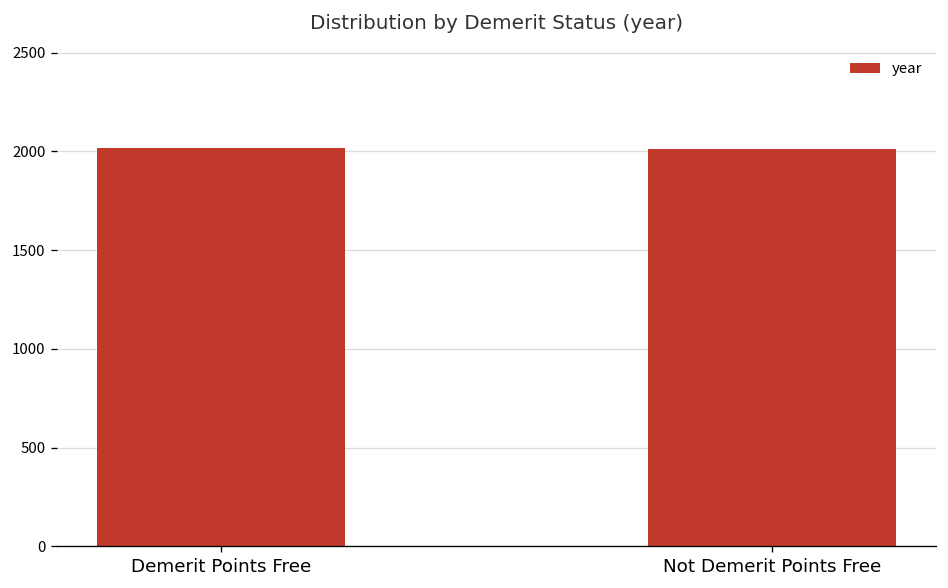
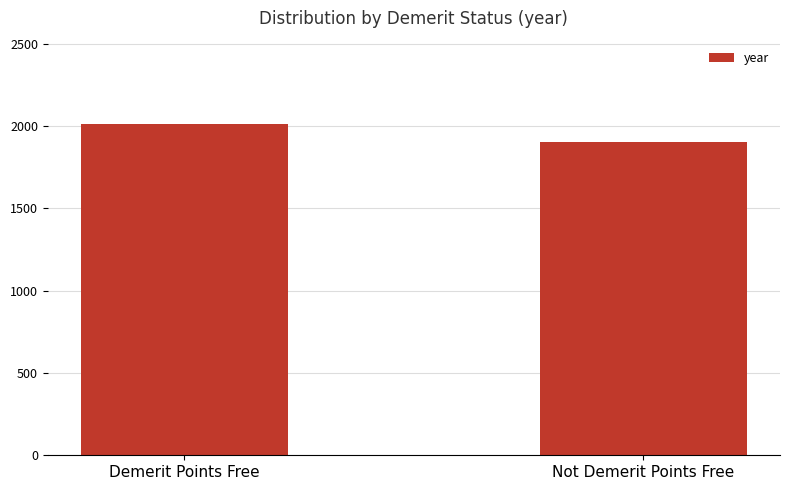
  {
    "Demerit Points Free": 2020,
-   "Not Demerit Points Free": 2010
+   "Not Demerit Points Free": 1900
  }
